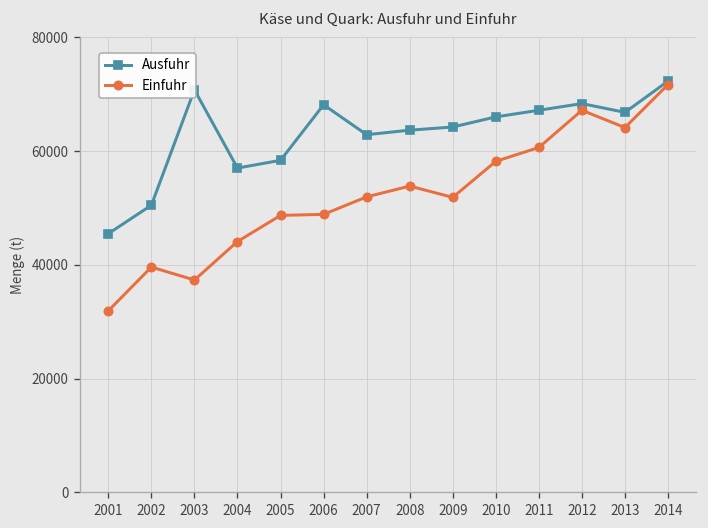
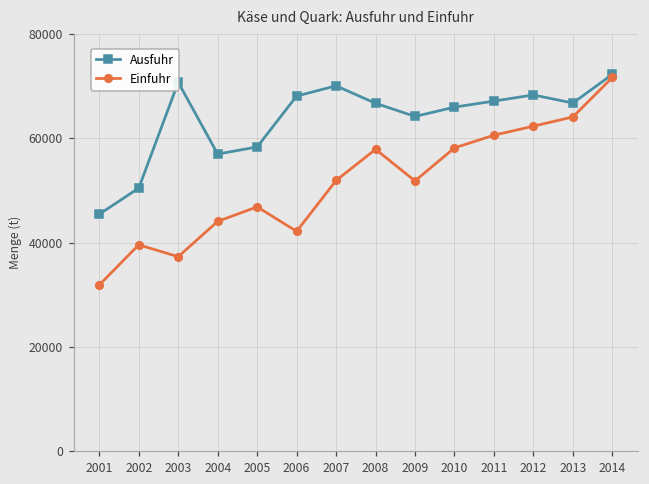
  {
    "Ausfuhr": {
      "2001": 45000,
      "2002": 50000,
      "2004": 57000,
      "2005": 58000,
      "2006": 68000,
-     "2007": 63000,
-     "2008": 64000,
+     "2007": 70000,
+     "2008": 67000,
      "2009": 64000,
      "2010": 66000,
      "2011": 67000,
      "2012": 68000,
      "2013": 67000,
      "2014": 72000
    },
    "Einfuhr": {
      "2001": 32000,
      "2002": 40000,
      "2003": 37000,
      "2004": 44000,
-     "2005": 49000,
-     "2006": 49000,
+     "2005": 47000,
+     "2006": 42000,
      "2007": 52000,
-     "2008": 54000,
+     "2008": 58000,
      "2009": 52000,
      "2010": 58000,
      "2011": 61000,
-     "2012": 67000,
+     "2012": 62000,
      "2013": 64000,
      "2014": 72000
    }
  }
